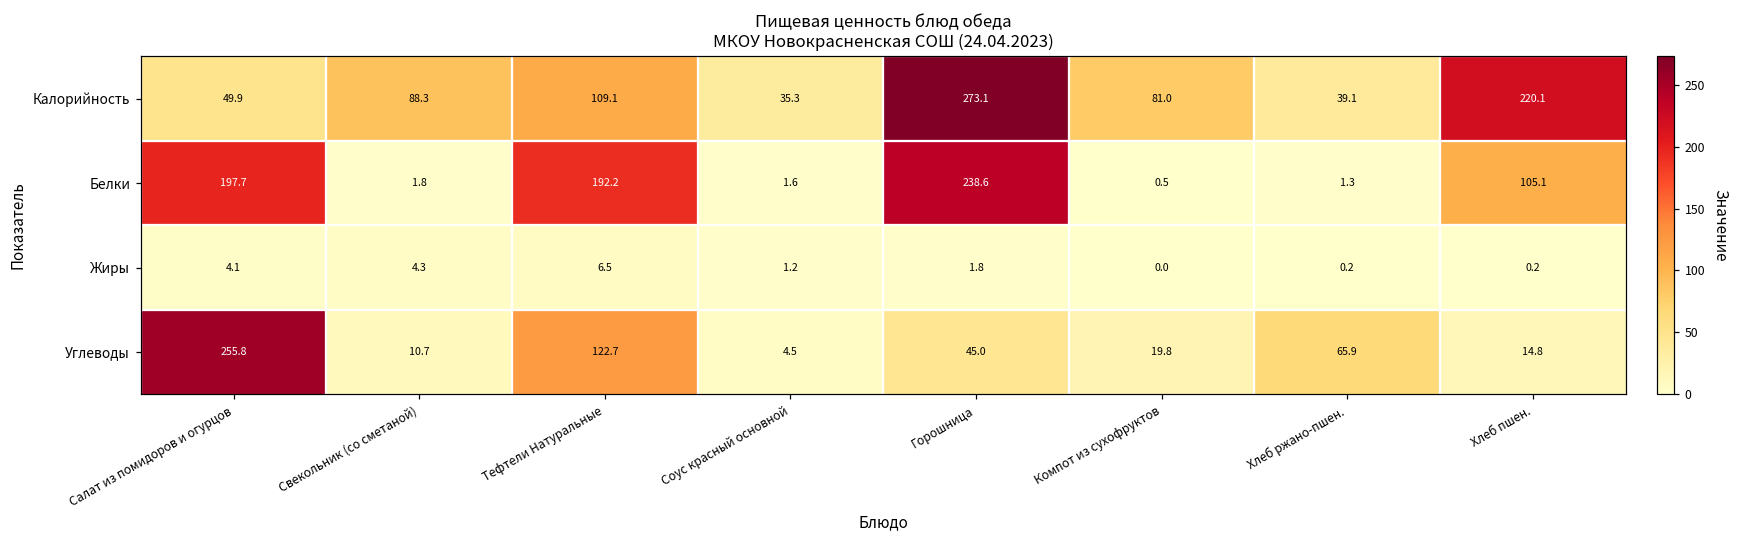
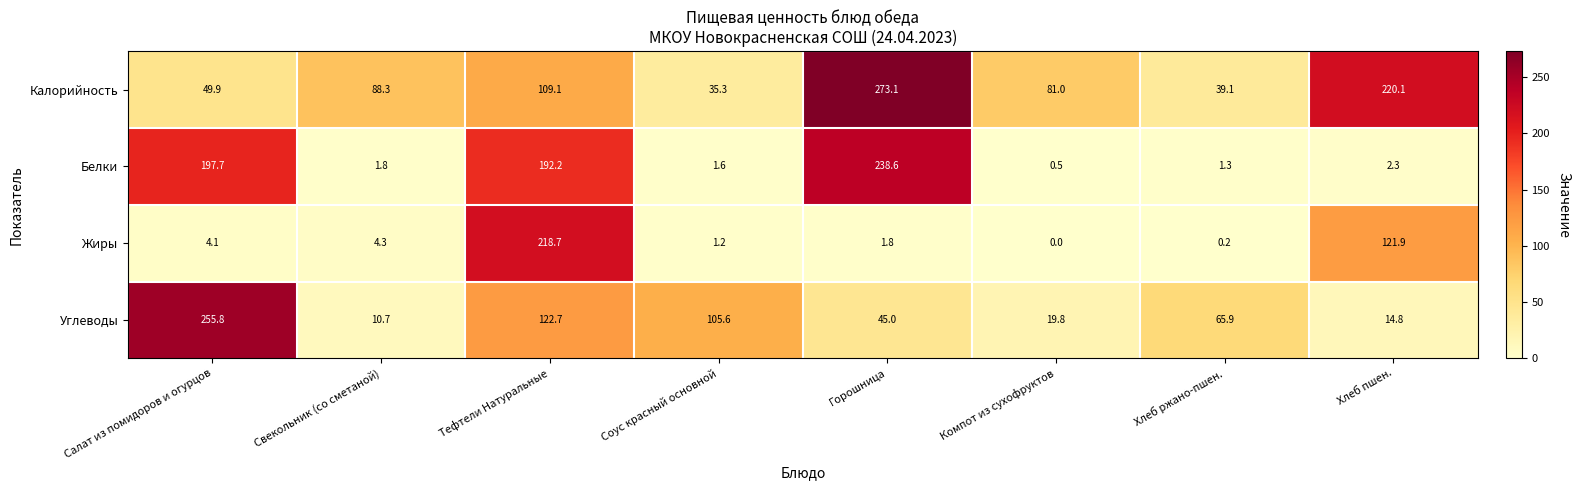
  {
    "Калорийность": {
      "Салат из помидоров и огурцов": 49.9,
      "Свекольник (со сметаной)": 88.3,
      "Тефтели Натуральные": 109.1,
      "Соус красный основной": 35.3,
      "Горошница": 273.1,
      "Компот из сухофруктов": 81.0,
      "Хлеб ржано-пшен.": 39.1,
      "Хлеб пшен.": 220.1
    },
    "Белки": {
      "Салат из помидоров и огурцов": 197.7,
      "Свекольник (со сметаной)": 1.8,
      "Тефтели Натуральные": 192.2,
      "Соус красный основной": 1.6,
      "Горошница": 238.6,
      "Компот из сухофруктов": 0.5,
      "Хлеб ржано-пшен.": 1.3,
-     "Хлеб пшен.": 105.1
+     "Хлеб пшен.": 2.3
    },
    "Жиры": {
      "Салат из помидоров и огурцов": 4.1,
      "Свекольник (со сметаной)": 4.3,
-     "Тефтели Натуральные": 6.5,
+     "Тефтели Натуральные": 218.7,
      "Соус красный основной": 1.2,
      "Горошница": 1.8,
      "Компот из сухофруктов": 0.0,
      "Хлеб ржано-пшен.": 0.2,
-     "Хлеб пшен.": 0.2
+     "Хлеб пшен.": 121.9
    },
    "Углеводы": {
      "Салат из помидоров и огурцов": 255.8,
      "Свекольник (со сметаной)": 10.7,
      "Тефтели Натуральные": 122.7,
-     "Соус красный основной": 4.5,
+     "Соус красный основной": 105.6,
      "Горошница": 45.0,
      "Компот из сухофруктов": 19.8,
      "Хлеб ржано-пшен.": 65.9,
      "Хлеб пшен.": 14.8
    }
  }
